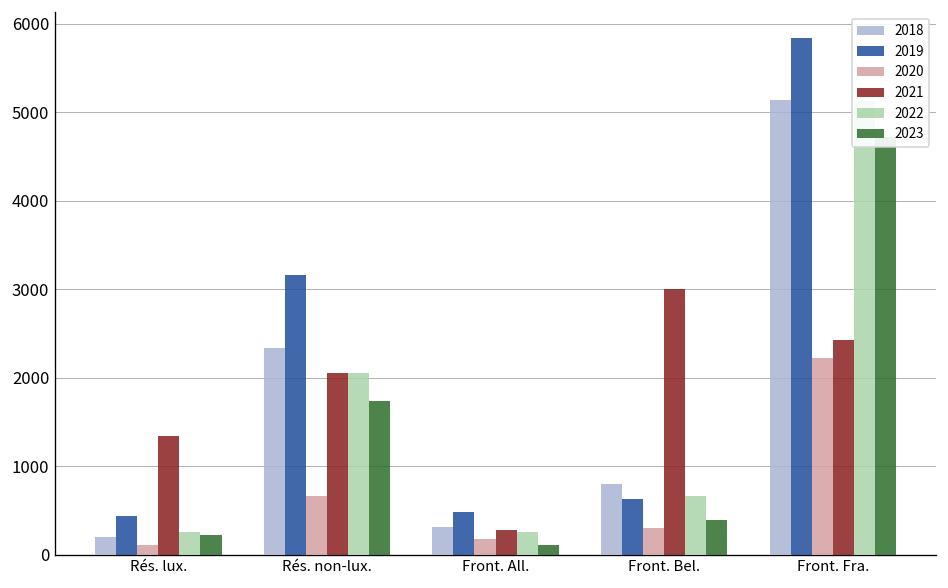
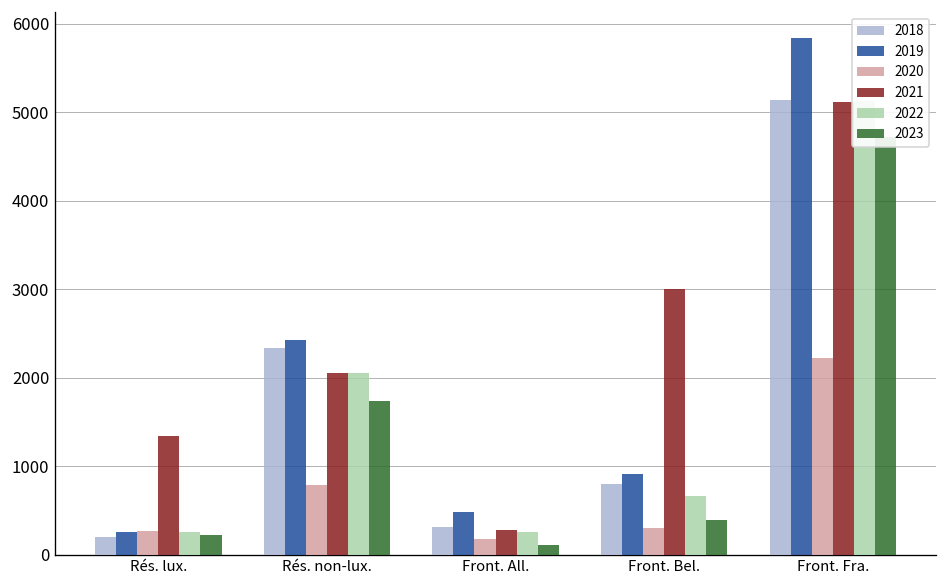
  {
    "2019": {
-     "Rés. lux.": 400,
-     "Rés. non-lux.": 3200,
+     "Rés. lux.": 300,
+     "Rés. non-lux.": 2400,
      "Front. All.": 500,
-     "Front. Bel.": 600,
+     "Front. Bel.": 900,
      "Front. Fra.": 5800
    },
    "2020": {
-     "Rés. lux.": 100,
-     "Rés. non-lux.": 700,
+     "Rés. lux.": 300,
+     "Rés. non-lux.": 800,
      "Front. All.": 200,
      "Front. Bel.": 300,
      "Front. Fra.": 2200
    },
    "2021": {
      "Rés. lux.": 1300,
      "Rés. non-lux.": 2100,
      "Front. All.": 300,
      "Front. Bel.": 3000,
-     "Front. Fra.": 2400
+     "Front. Fra.": 5100
    },
    "2023": {
      "Rés. lux.": 200,
      "Rés. non-lux.": 1700,
      "Front. All.": 100,
      "Front. Bel.": 400,
      "Front. Fra.": 4700
    }
  }
